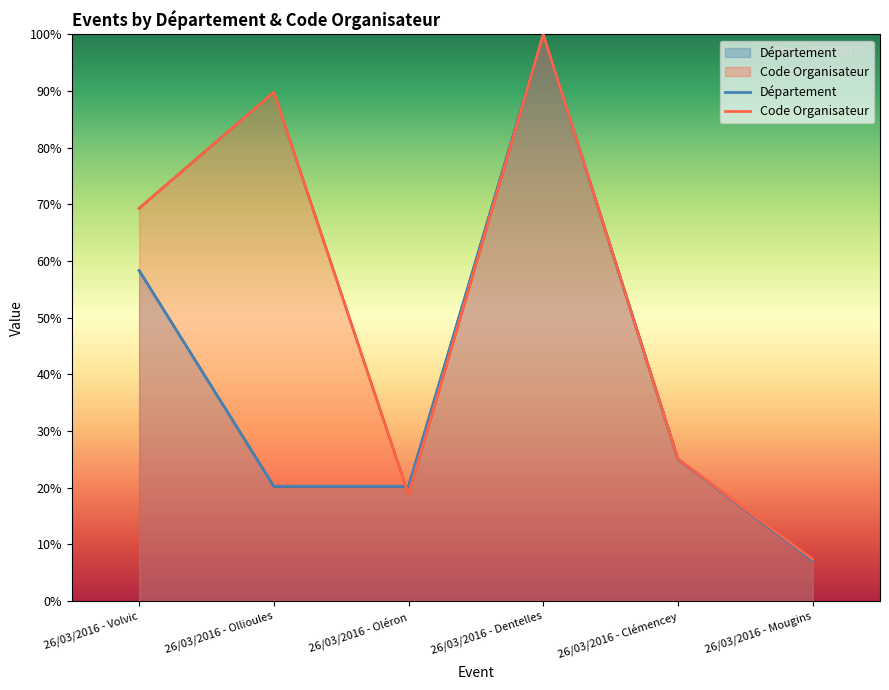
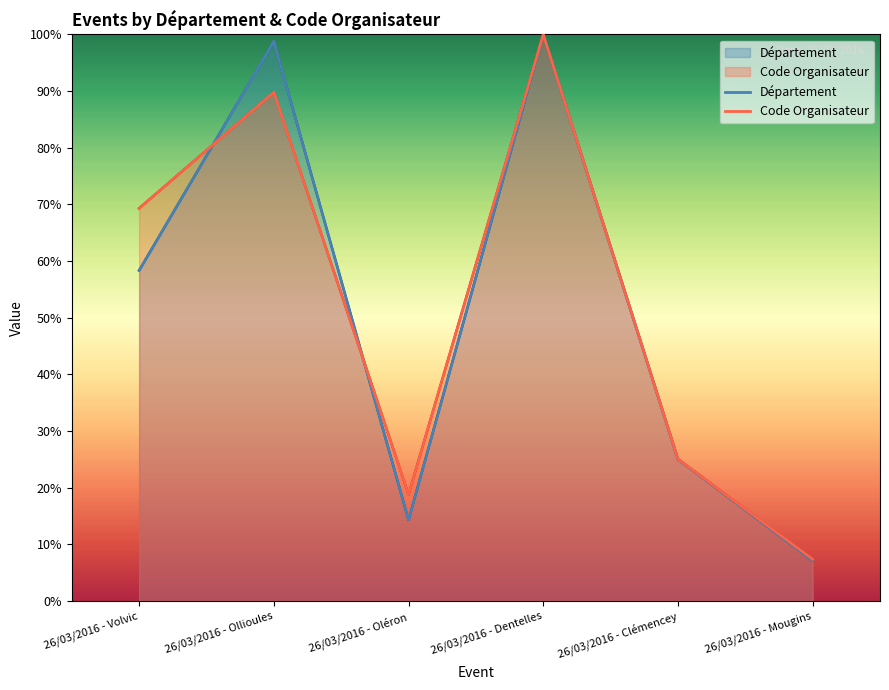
  {
    "Département": {
      "26/03/2016 - Volvic": "58%",
-     "26/03/2016 - Ollioules": "20%",
-     "26/03/2016 - Oléron": "20%"
+     "26/03/2016 - Ollioules": "99%",
+     "26/03/2016 - Oléron": "14%"
    },
    "Code Organisateur": {
      "26/03/2016 - Volvic": "69%",
      "26/03/2016 - Ollioules": "90%",
      "26/03/2016 - Oléron": "19%"
    }
  }
